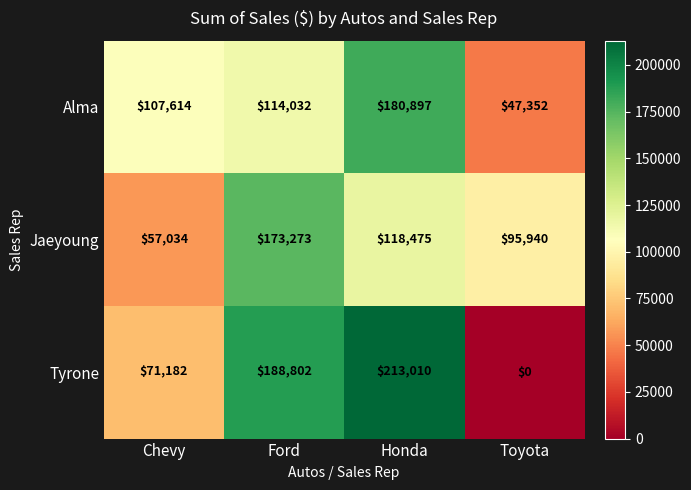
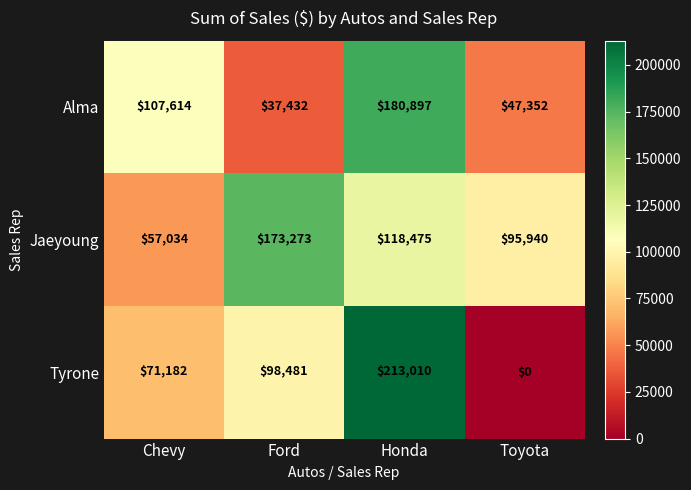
  {
    "Alma": {
      "Chevy": "$107,614",
-     "Ford": "$114,032",
+     "Ford": "$37,432",
      "Honda": "$180,897",
      "Toyota": "$47,352"
    },
    "Jaeyoung": {
      "Chevy": "$57,034",
      "Ford": "$173,273",
      "Honda": "$118,475",
      "Toyota": "$95,940"
    },
    "Tyrone": {
      "Chevy": "$71,182",
-     "Ford": "$188,802",
+     "Ford": "$98,481",
      "Honda": "$213,010",
      "Toyota": "$0"
    }
  }
